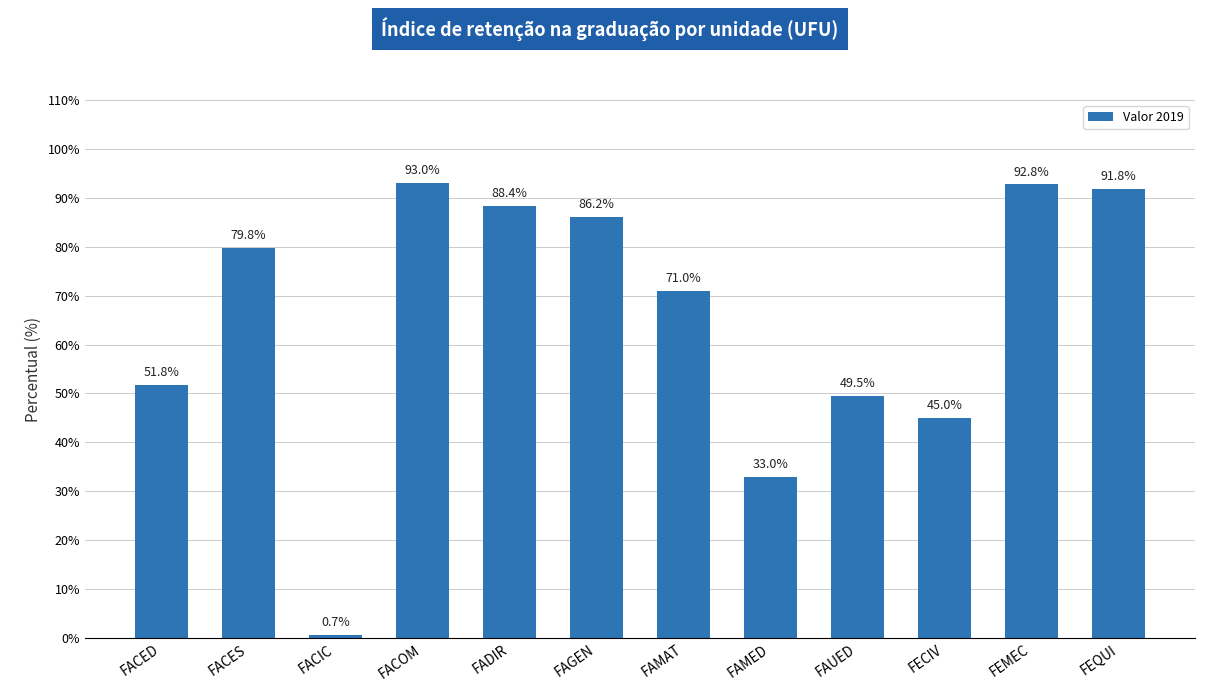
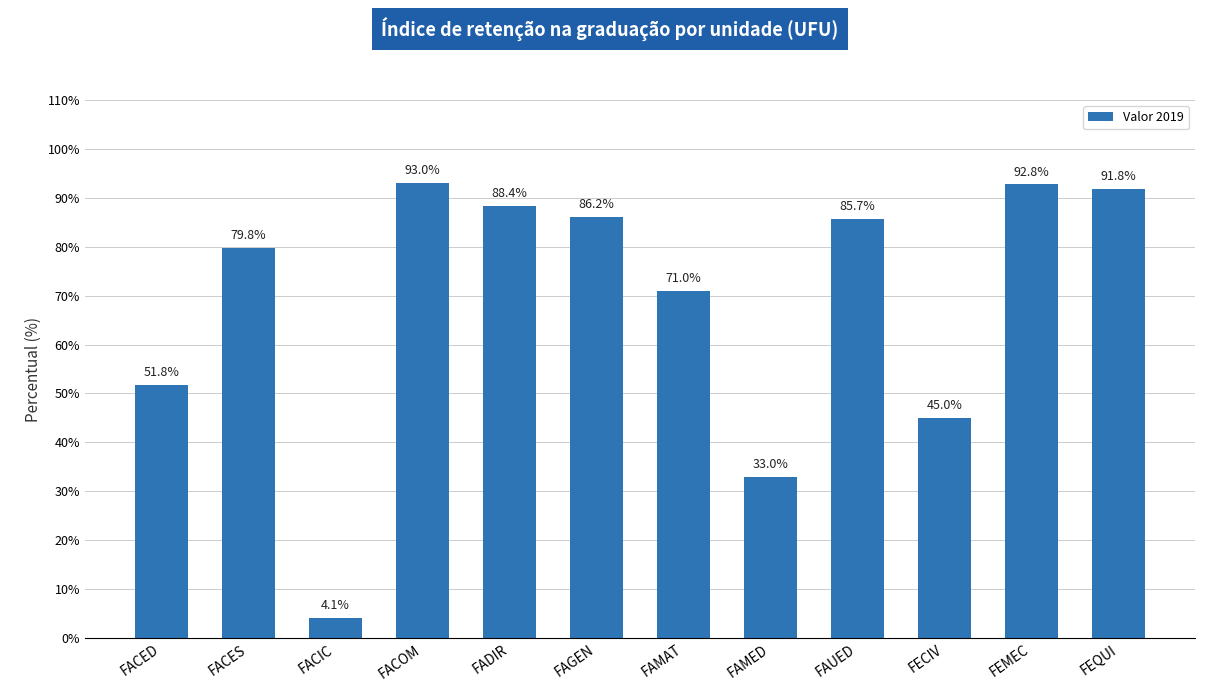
  {
    "FACED": "51.8%",
    "FACES": "79.8%",
-   "FACIC": "0.7%",
+   "FACIC": "4.1%",
    "FACOM": "93.0%",
    "FADIR": "88.4%",
    "FAGEN": "86.2%",
    "FAMAT": "71.0%",
    "FAMED": "33.0%",
-   "FAUED": "49.5%",
+   "FAUED": "85.7%",
    "FECIV": "45.0%",
    "FEMEC": "92.8%",
    "FEQUI": "91.8%"
  }
